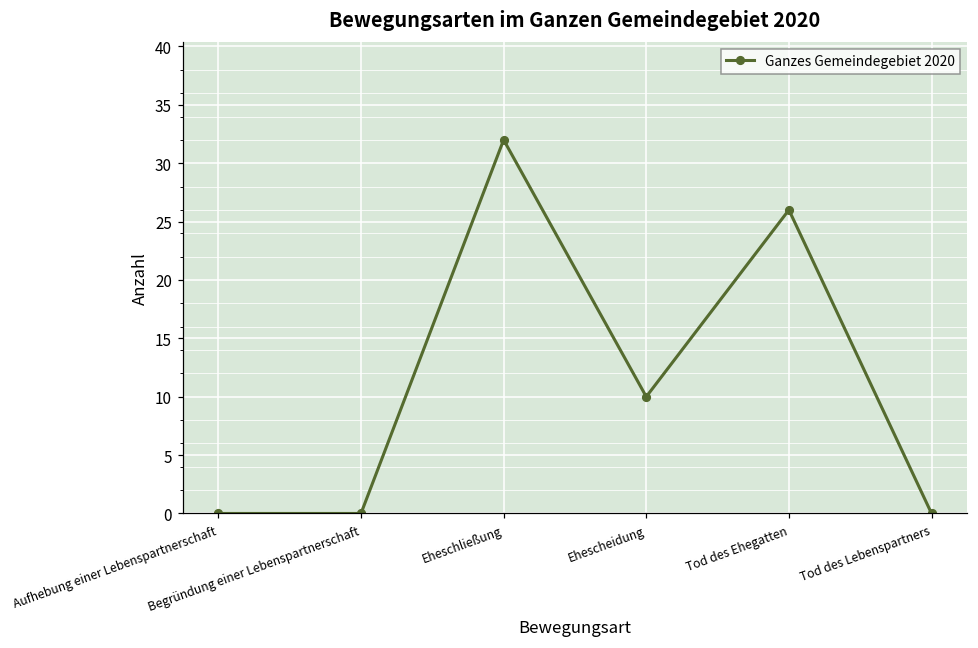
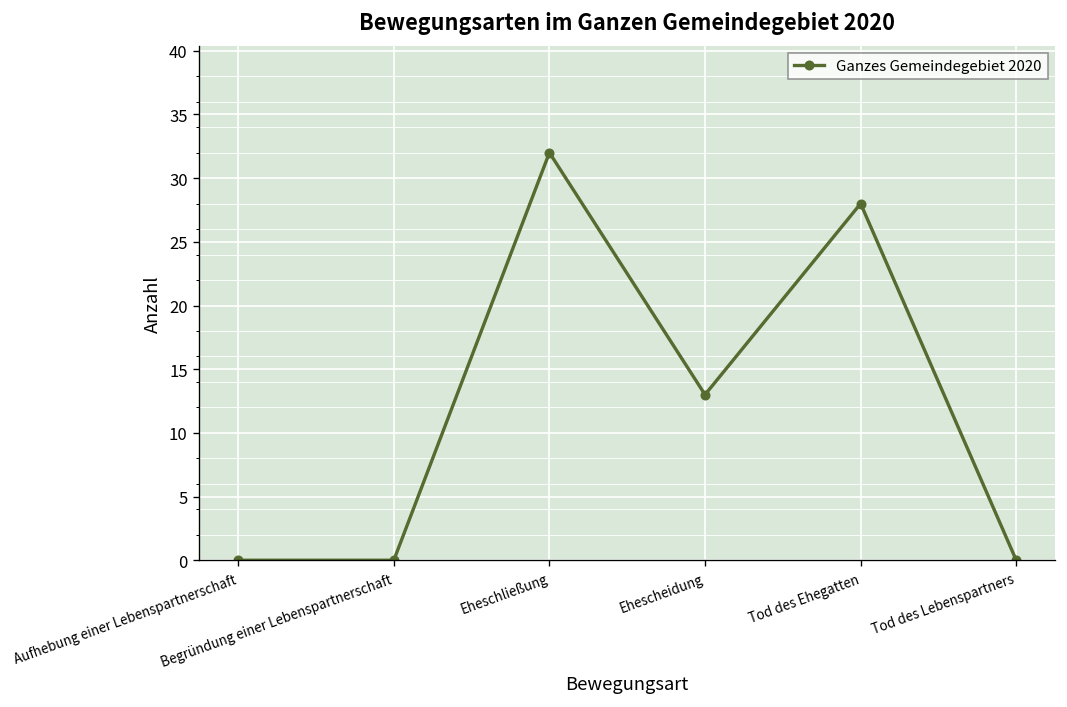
  {
    "Aufhebung einer Lebenspartnerschaft": 0,
    "Begründung einer Lebenspartnerschaft": 0,
    "Eheschließung": 32,
-   "Ehescheidung": 10,
-   "Tod des Ehegatten": 26,
+   "Ehescheidung": 13,
+   "Tod des Ehegatten": 28,
    "Tod des Lebenspartners": 0
  }
